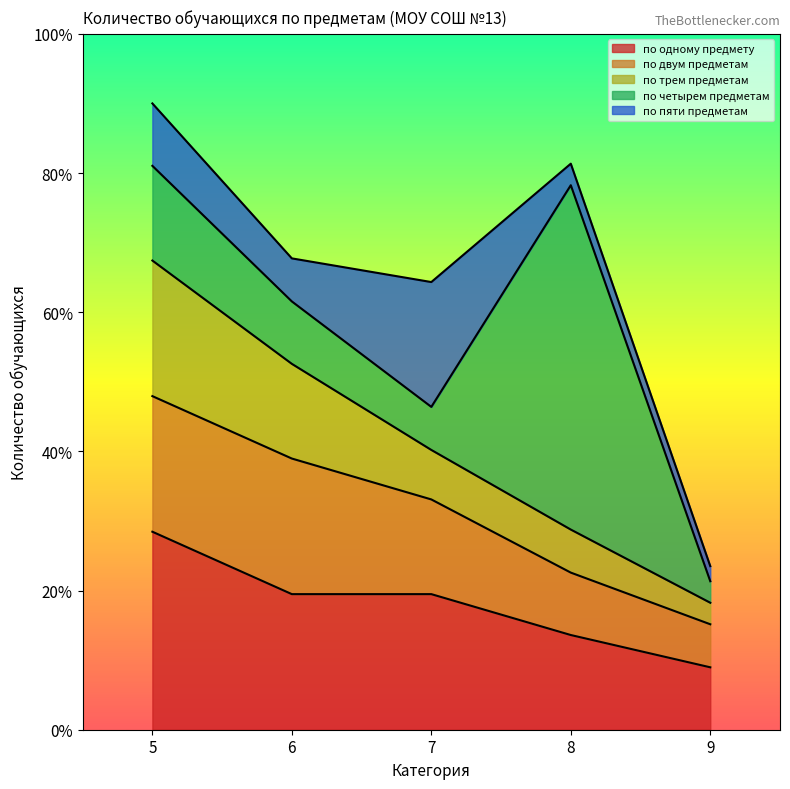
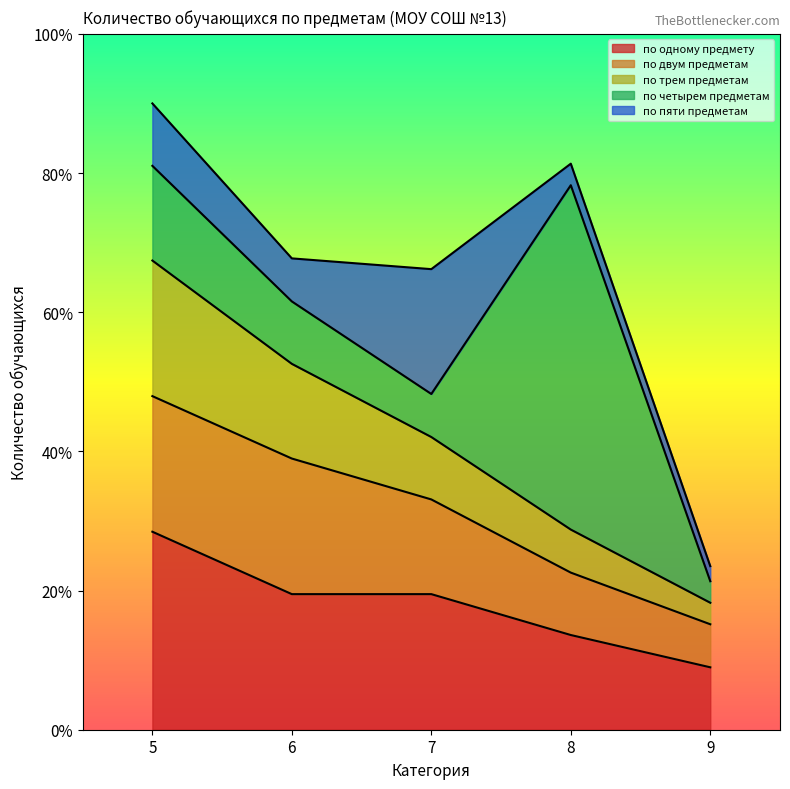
  {
    "по одному предмету": {
      "5": "28%",
      "6": "19%",
      "7": "19%",
      "8": "14%",
      "9": "9%"
    },
    "по двум предметам": {
      "5": "19%",
      "6": "19%",
      "7": "14%",
      "8": "9%",
      "9": "6%"
    },
    "по трем предметам": {
      "5": "19%",
      "6": "14%",
-     "7": "7%",
+     "7": "9%",
      "8": "6%",
      "9": "3%"
    },
    "по четырем предметам": {
      "5": "14%",
      "6": "9%",
      "7": "6%",
      "8": "49%",
      "9": "3%"
    },
    "по пяти предметам": {
      "5": "9%",
      "6": "6%",
      "7": "18%",
      "8": "3%",
      "9": "2%"
    }
  }
